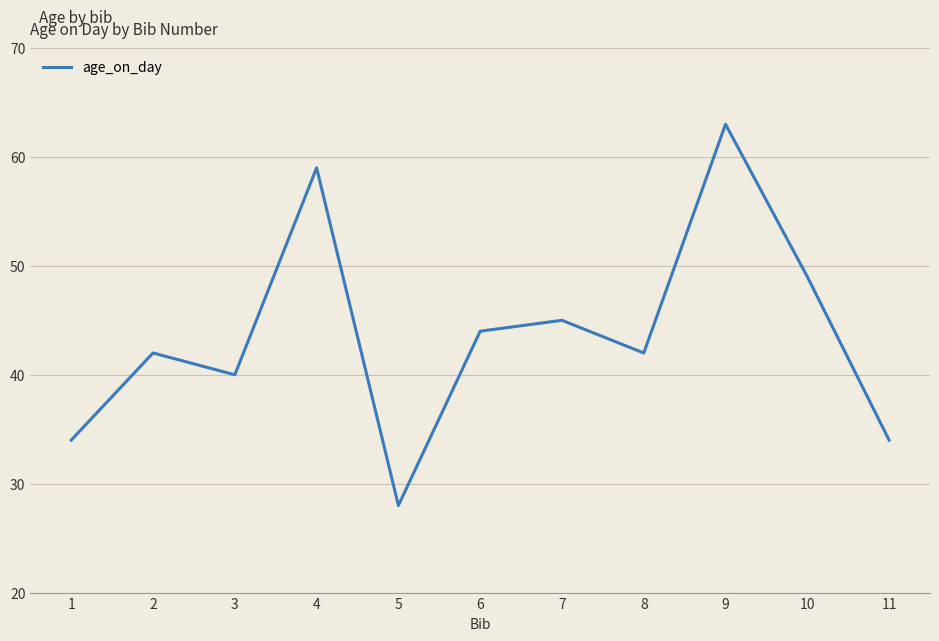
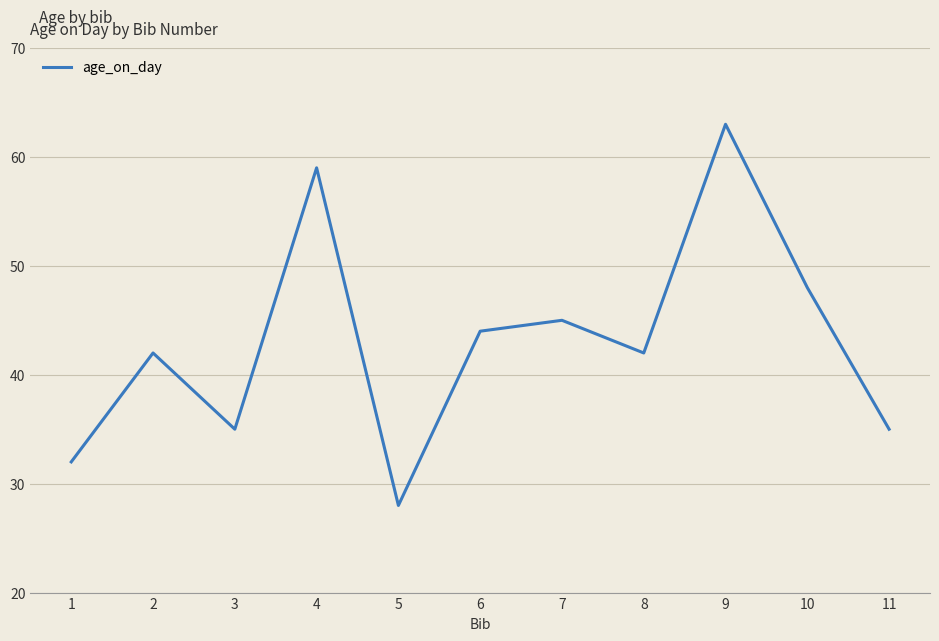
  {
-   "1": 34,
+   "1": 32,
    "2": 42,
-   "3": 40,
+   "3": 35,
    "4": 59,
    "5": 28,
    "6": 44,
    "7": 45,
    "8": 42,
    "9": 63,
-   "10": 49,
-   "11": 34
+   "10": 48,
+   "11": 35
  }
